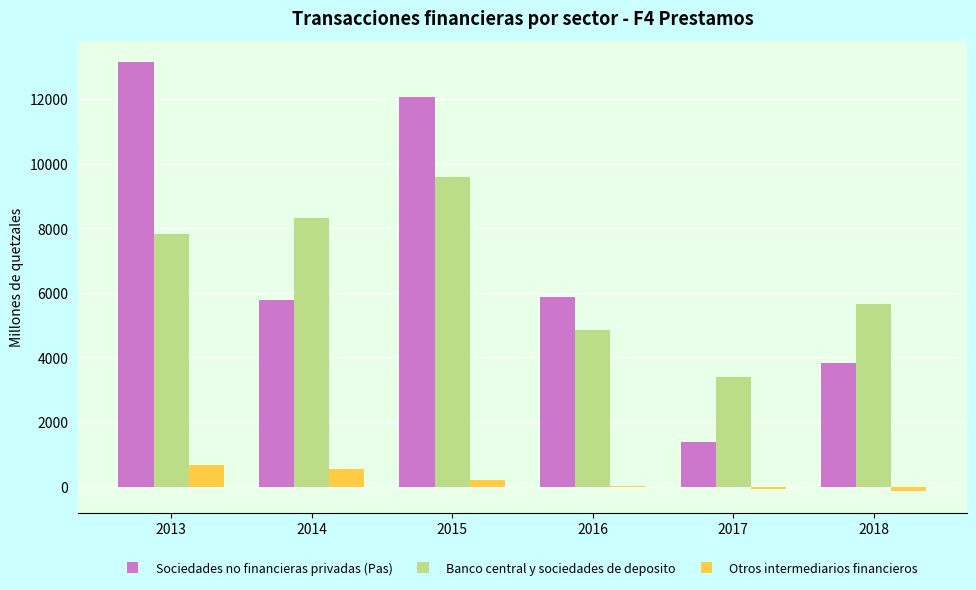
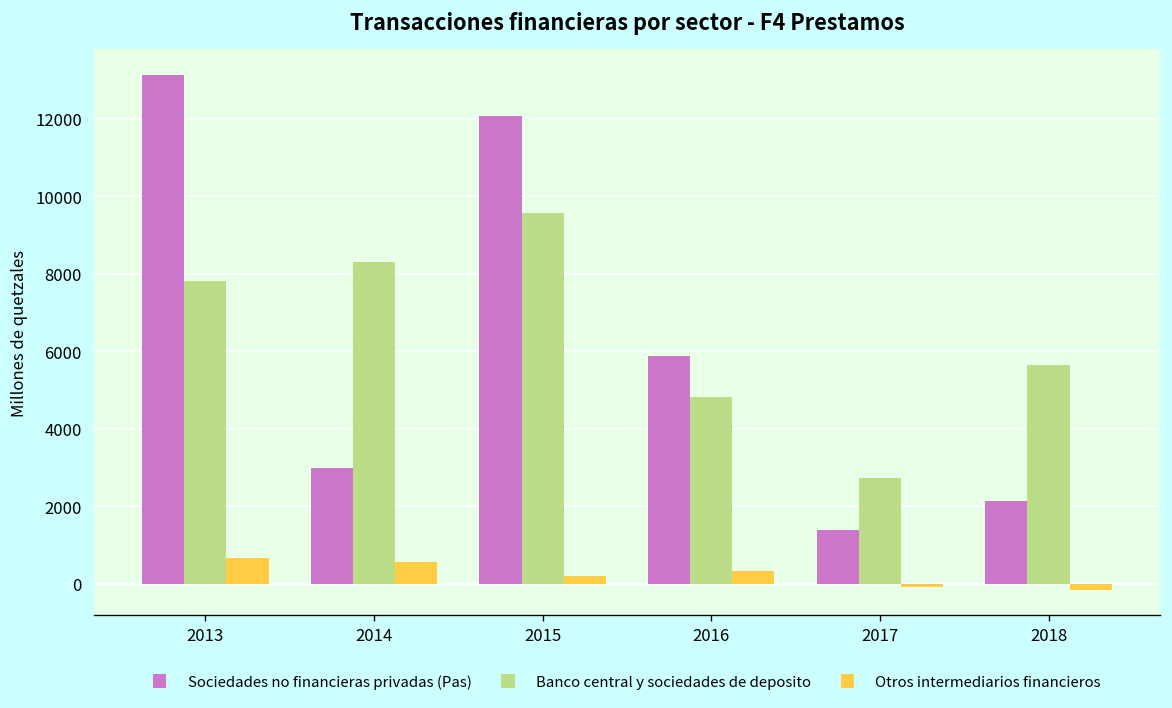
  {
    "Sociedades no financieras privadas (Pas)": {
      "2013": 13100,
-     "2014": 5800,
+     "2014": 3000,
      "2015": 12100,
      "2016": 5900,
      "2017": 1400,
-     "2018": 3800
+     "2018": 2100
    },
    "Banco central y sociedades de deposito": {
      "2013": 7800,
      "2014": 8300,
      "2015": 9600,
      "2016": 4800,
-     "2017": 3400,
+     "2017": 2700,
      "2018": 5600
    },
    "Otros intermediarios financieros": {
      "2013": 700,
      "2014": 600,
      "2015": 200,
-     "2016": 0,
+     "2016": 300,
      "2017": -100,
      "2018": -100
    }
  }
